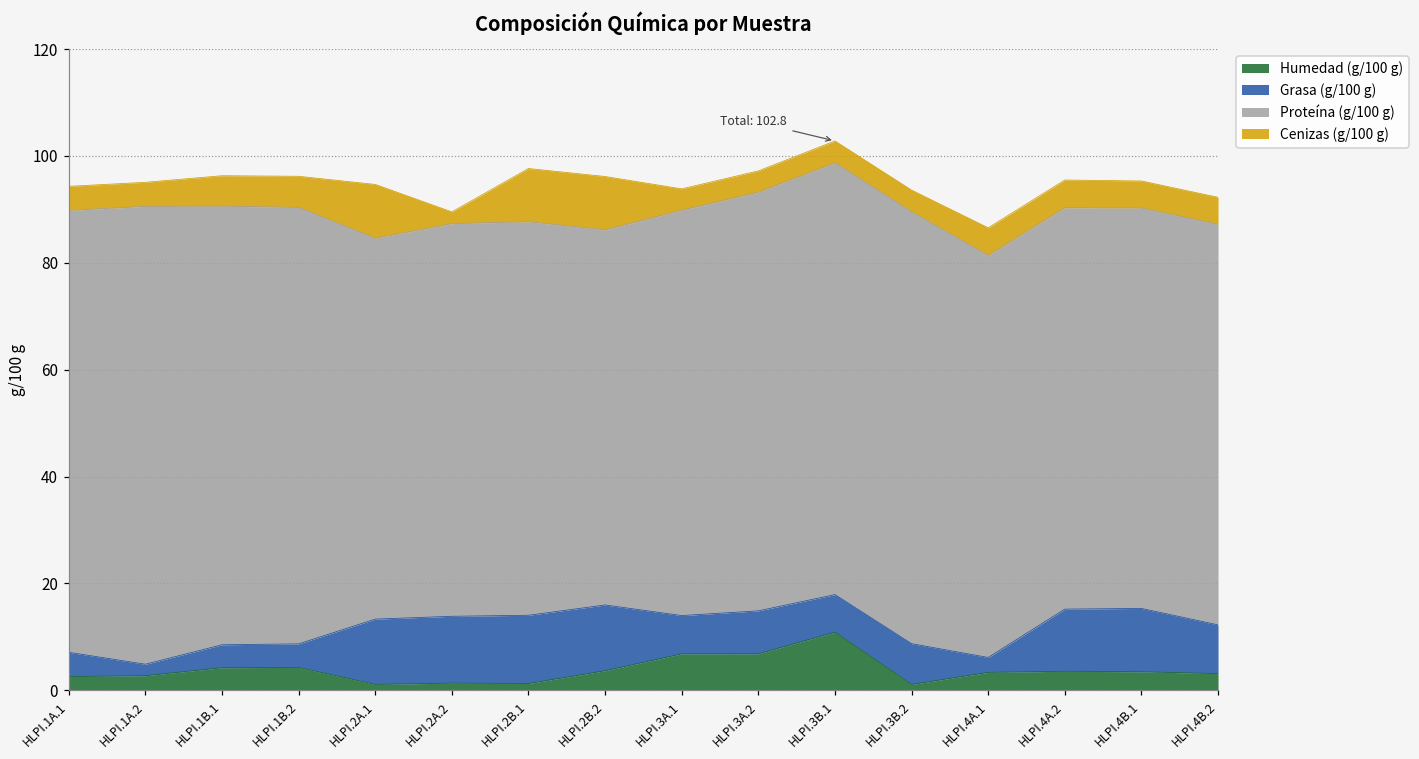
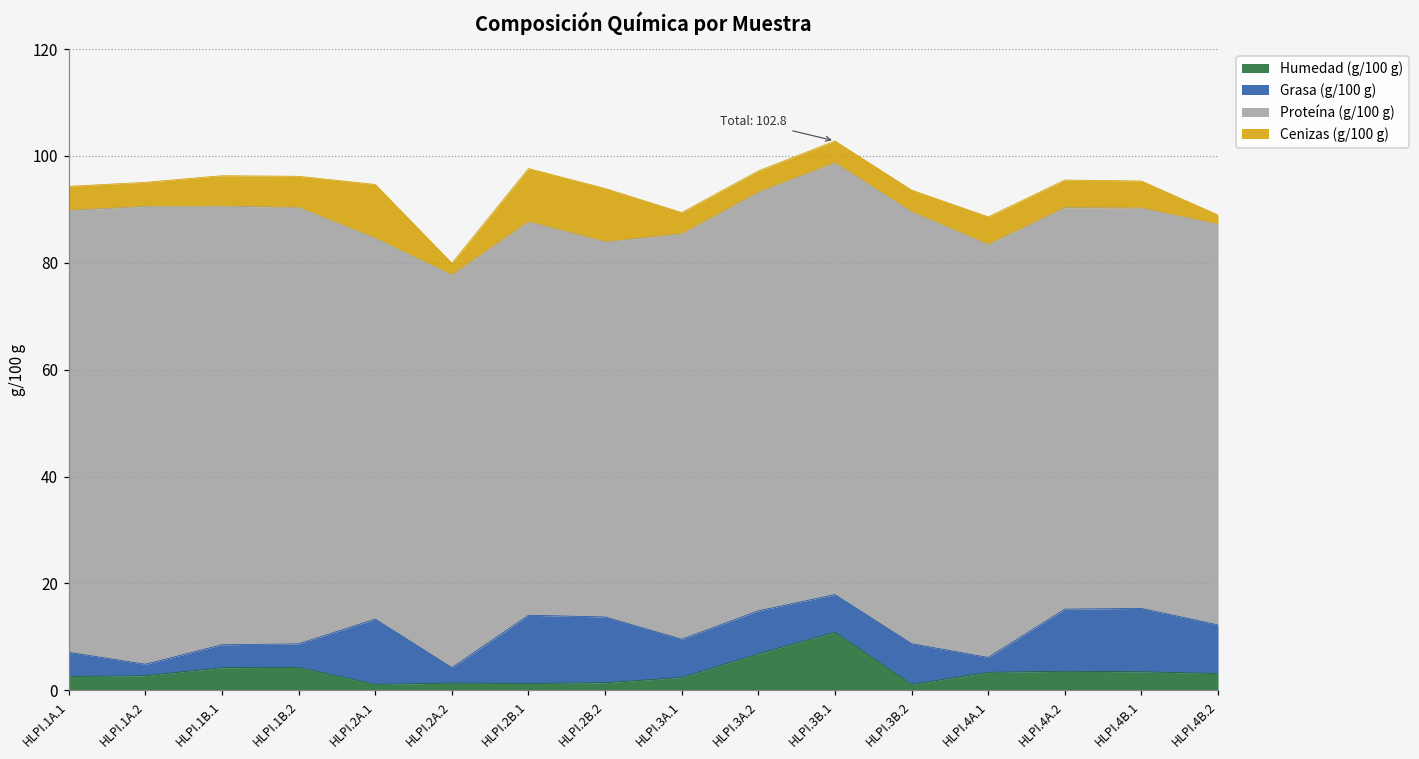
  {
    "Humedad (g/100 g)": {
      "HLPI.1A.1": 3,
      "HLPI.1A.2": 3,
      "HLPI.1B.1": 4,
      "HLPI.1B.2": 4,
      "HLPI.2A.1": 1,
      "HLPI.2A.2": 1,
      "HLPI.2B.1": 1,
-     "HLPI.2B.2": 4,
-     "HLPI.3A.1": 7,
+     "HLPI.2B.2": 1,
+     "HLPI.3A.1": 2,
      "HLPI.3A.2": 7,
      "HLPI.3B.1": 11,
      "HLPI.3B.2": 1,
      "HLPI.4A.1": 3,
      "HLPI.4A.2": 4,
      "HLPI.4B.1": 3,
      "HLPI.4B.2": 3
    },
    "Grasa (g/100 g)": {
      "HLPI.1A.1": 5,
      "HLPI.1A.2": 2,
      "HLPI.1B.1": 4,
      "HLPI.1B.2": 4,
      "HLPI.2A.1": 12,
-     "HLPI.2A.2": 13,
+     "HLPI.2A.2": 3,
      "HLPI.2B.1": 13,
      "HLPI.2B.2": 12,
      "HLPI.3A.1": 7,
      "HLPI.3A.2": 8,
      "HLPI.3B.1": 7,
      "HLPI.3B.2": 8,
      "HLPI.4A.1": 3,
      "HLPI.4A.2": 12,
      "HLPI.4B.1": 12,
      "HLPI.4B.2": 9
    },
    "Proteína (g/100 g)": {
      "HLPI.1A.1": 83,
      "HLPI.1A.2": 86,
      "HLPI.1B.1": 82,
      "HLPI.1B.2": 82,
      "HLPI.2A.1": 71,
      "HLPI.2A.2": 73,
      "HLPI.2B.1": 74,
      "HLPI.2B.2": 70,
      "HLPI.3A.1": 76,
      "HLPI.3A.2": 78,
      "HLPI.3B.1": 81,
      "HLPI.3B.2": 81,
-     "HLPI.4A.1": 75,
+     "HLPI.4A.1": 77,
      "HLPI.4A.2": 75,
      "HLPI.4B.1": 75,
      "HLPI.4B.2": 75
    },
    "Cenizas (g/100 g)": {
      "HLPI.1A.1": 4,
      "HLPI.1A.2": 5,
      "HLPI.1B.1": 6,
      "HLPI.1B.2": 6,
      "HLPI.2A.1": 10,
      "HLPI.2A.2": 2,
      "HLPI.2B.1": 10,
      "HLPI.2B.2": 10,
      "HLPI.3A.1": 4,
      "HLPI.3A.2": 4,
      "HLPI.3B.2": 4,
      "HLPI.4A.1": 5,
      "HLPI.4A.2": 5,
      "HLPI.4B.1": 5,
-     "HLPI.4B.2": 5
+     "HLPI.4B.2": 2
    }
  }
